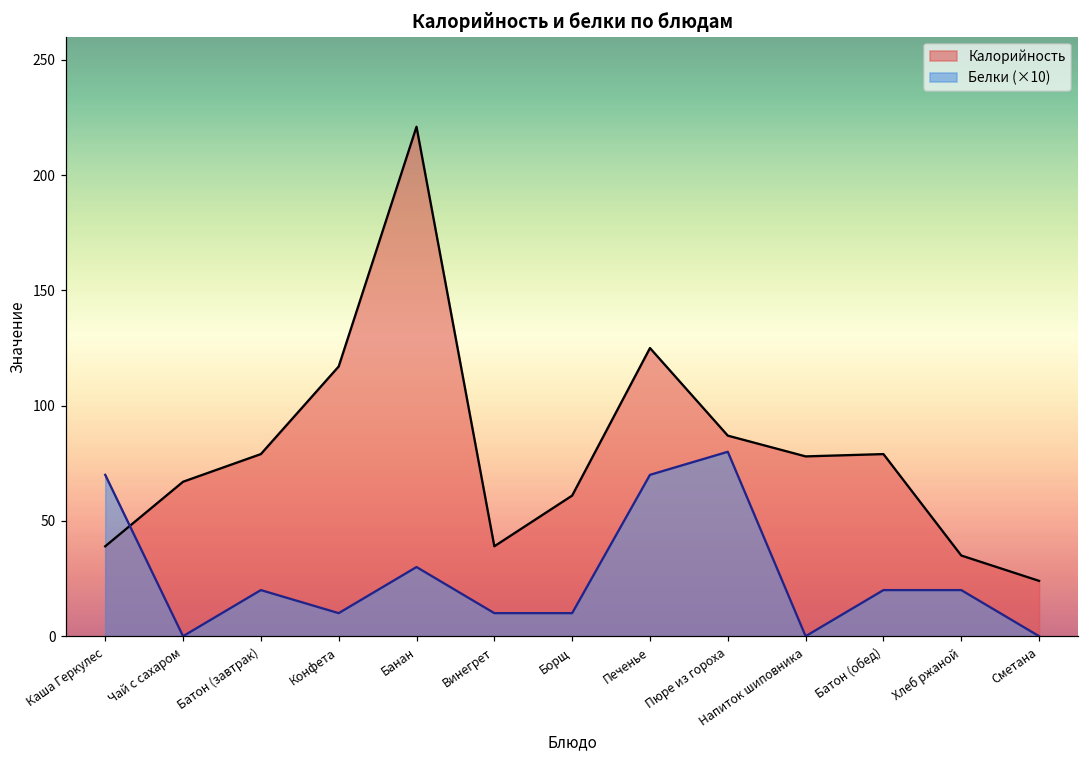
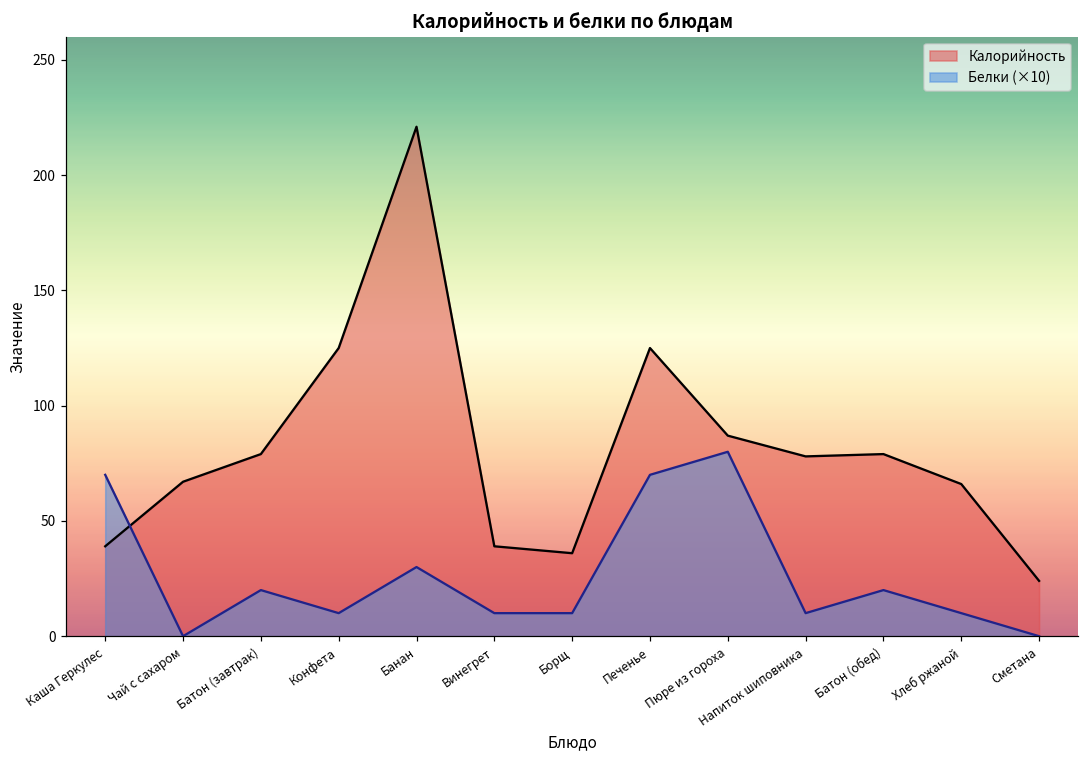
  {
    "Калорийность": {
      "Каша Геркулес": 39,
      "Чай с сахаром": 67,
      "Батон (завтрак)": 79,
-     "Конфета": 117,
+     "Конфета": 125,
      "Банан": 221,
      "Винегрет": 39,
-     "Борщ": 61,
+     "Борщ": 36,
      "Печенье": 125,
      "Пюре из гороха": 87,
      "Напиток шиповника": 78,
      "Батон (обед)": 79,
-     "Хлеб ржаной": 35,
+     "Хлеб ржаной": 66,
      "Сметана": 24
    },
    "Белки (×10)": {
      "Каша Геркулес": 70,
      "Чай с сахаром": 0,
      "Батон (завтрак)": 20,
      "Конфета": 10,
      "Банан": 30,
      "Винегрет": 10,
      "Борщ": 10,
      "Печенье": 70,
      "Пюре из гороха": 80,
-     "Напиток шиповника": 0,
+     "Напиток шиповника": 10,
      "Батон (обед)": 20,
-     "Хлеб ржаной": 20,
+     "Хлеб ржаной": 10,
      "Сметана": 0
    }
  }
